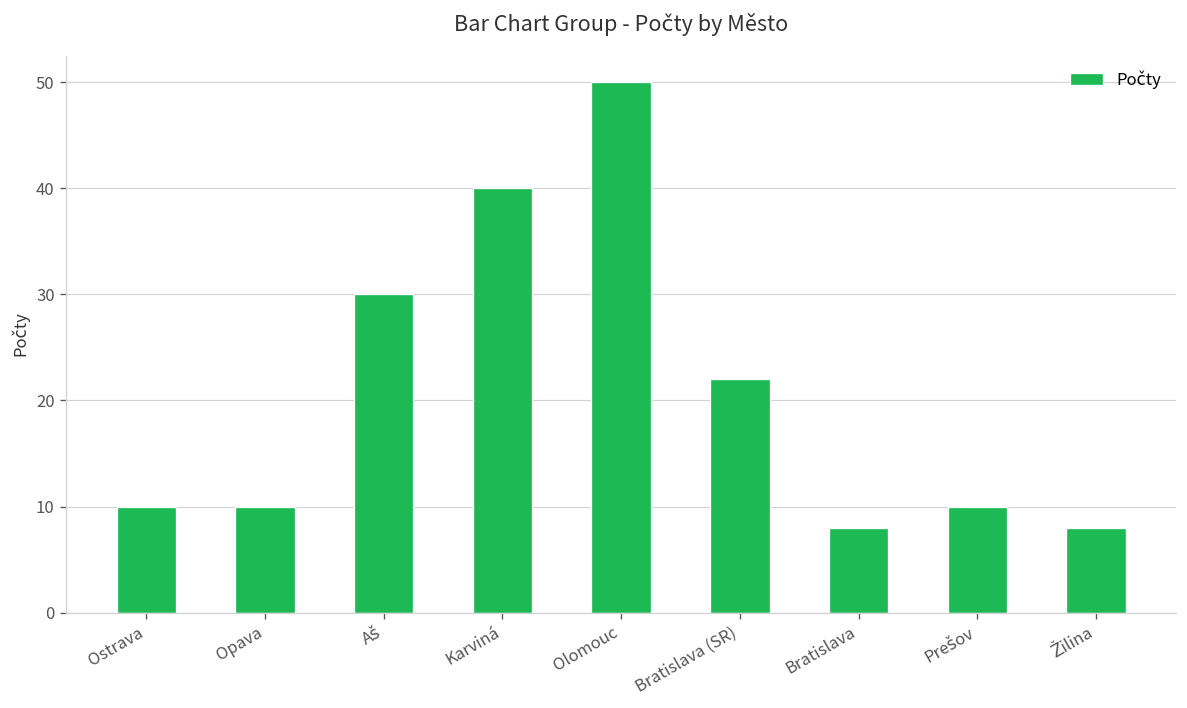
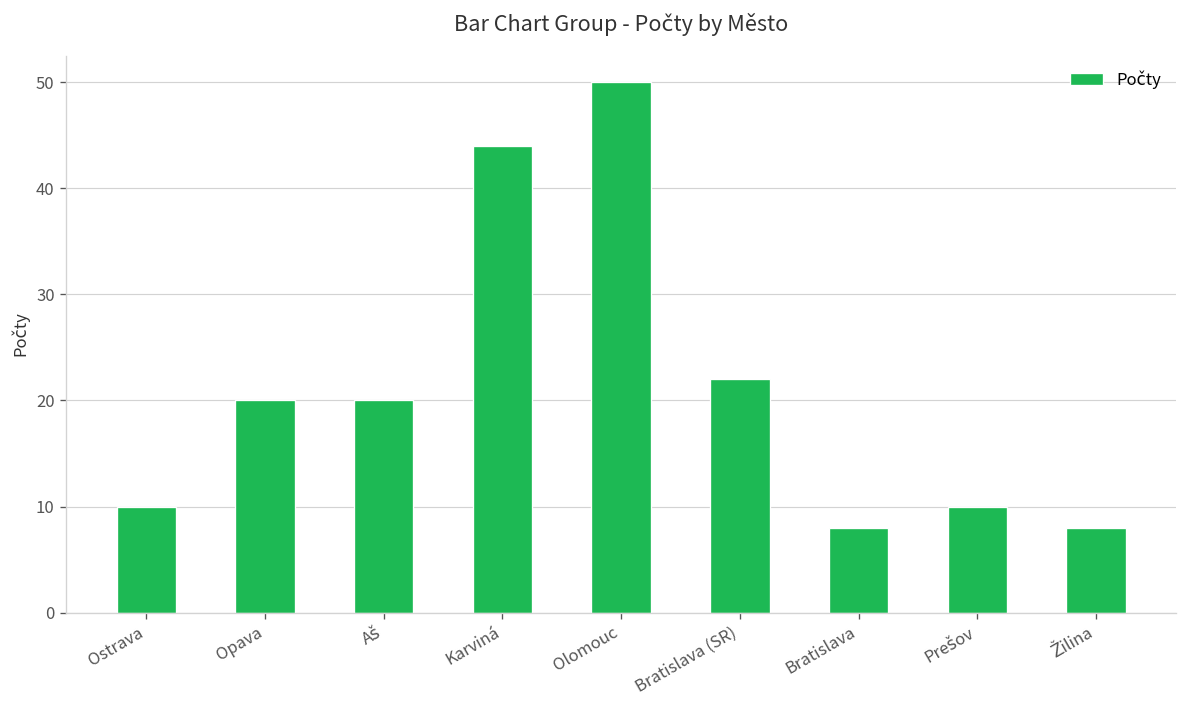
  {
    "Ostrava": 10,
-   "Opava": 10,
-   "Aš": 30,
-   "Karviná": 40,
+   "Opava": 20,
+   "Aš": 20,
+   "Karviná": 44,
    "Olomouc": 50,
    "Bratislava (SR)": 22,
    "Bratislava": 8,
    "Prešov": 10,
    "Žilina": 8
  }
